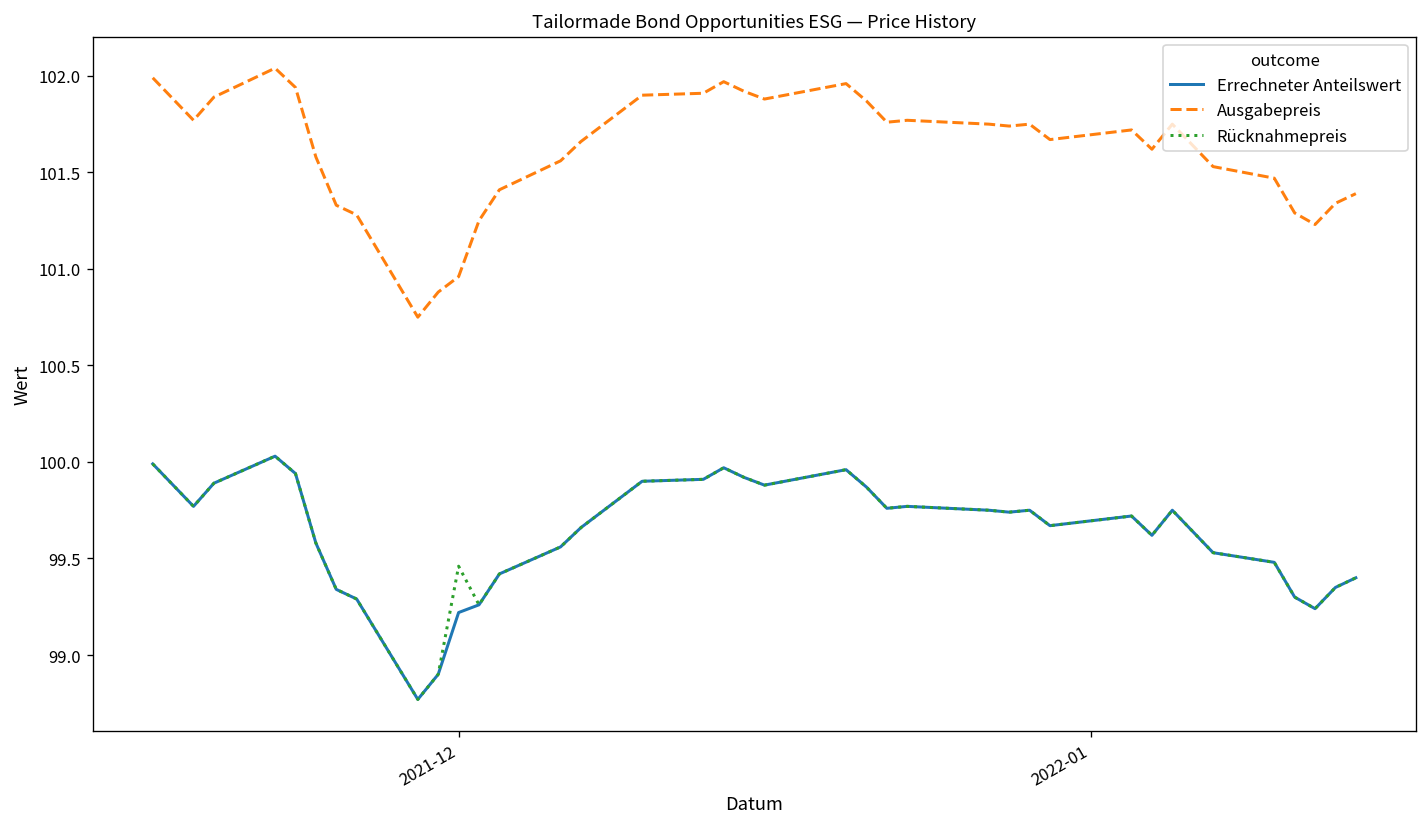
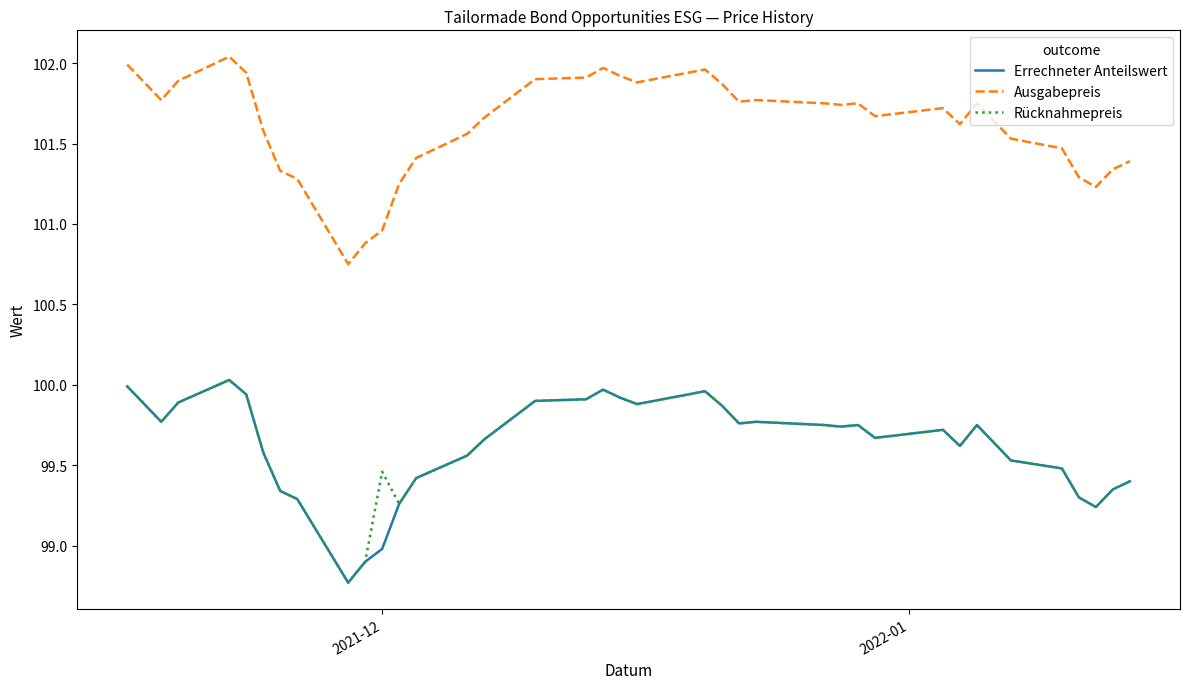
  {
    "Errechneter Anteilswert": {
-     "2021-12": 99.22
+     "2021-12": 98.98
    },
    "Ausgabepreis": {
      "2021-12": 100.96
    },
    "Rücknahmepreis": {
      "2021-12": 99.46
    }
  }
